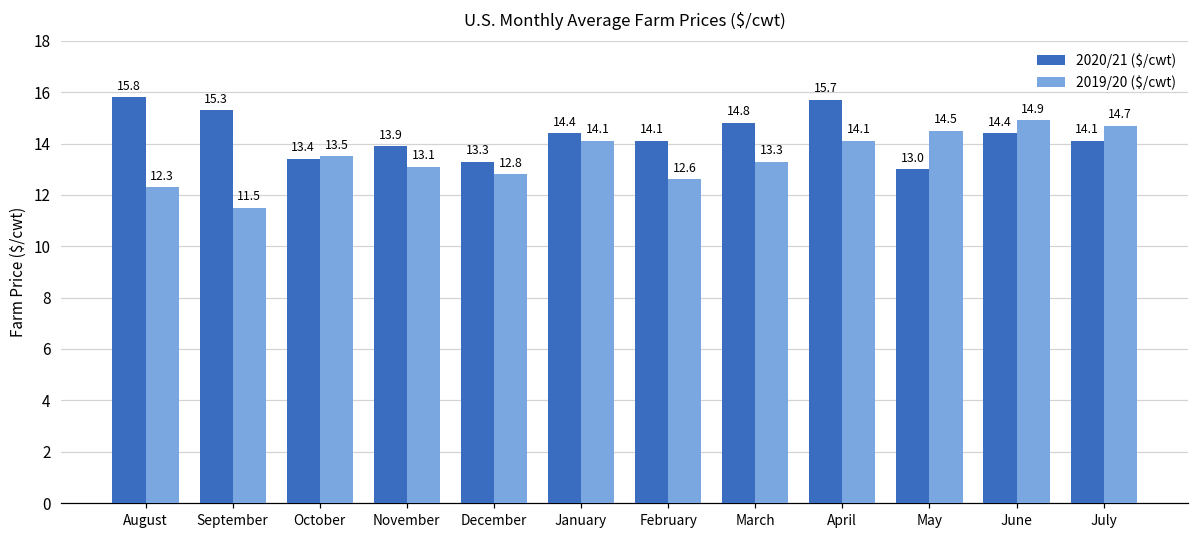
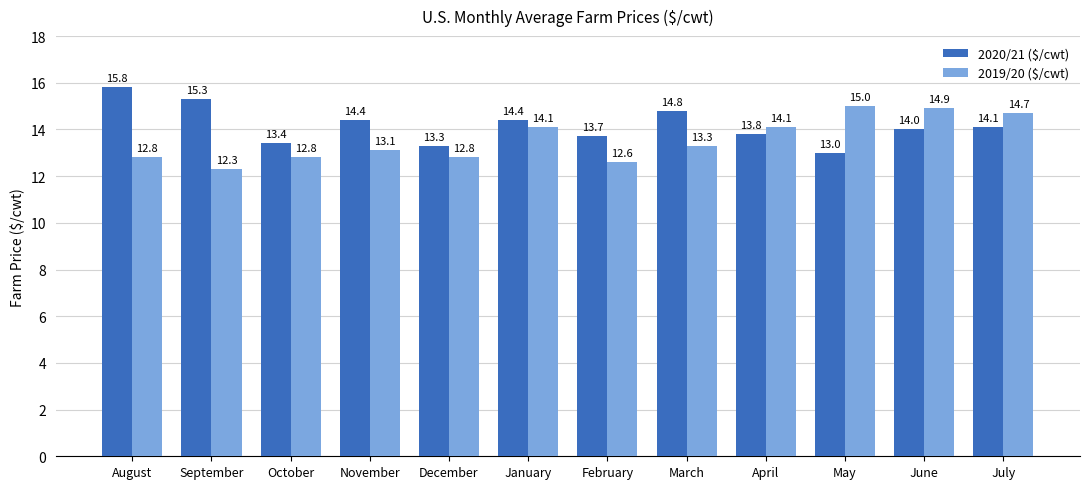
  {
    "2020/21 ($/cwt)": {
      "August": 15.8,
      "September": 15.3,
      "October": 13.4,
-     "November": 13.9,
+     "November": 14.4,
      "December": 13.3,
      "January": 14.4,
-     "February": 14.1,
+     "February": 13.7,
      "March": 14.8,
-     "April": 15.7,
+     "April": 13.8,
      "May": 13.0,
-     "June": 14.4,
+     "June": 14.0,
      "July": 14.1
    },
    "2019/20 ($/cwt)": {
-     "August": 12.3,
-     "September": 11.5,
-     "October": 13.5,
+     "August": 12.8,
+     "September": 12.3,
+     "October": 12.8,
      "November": 13.1,
      "December": 12.8,
      "January": 14.1,
      "February": 12.6,
      "March": 13.3,
      "April": 14.1,
-     "May": 14.5,
+     "May": 15.0,
      "June": 14.9,
      "July": 14.7
    }
  }
